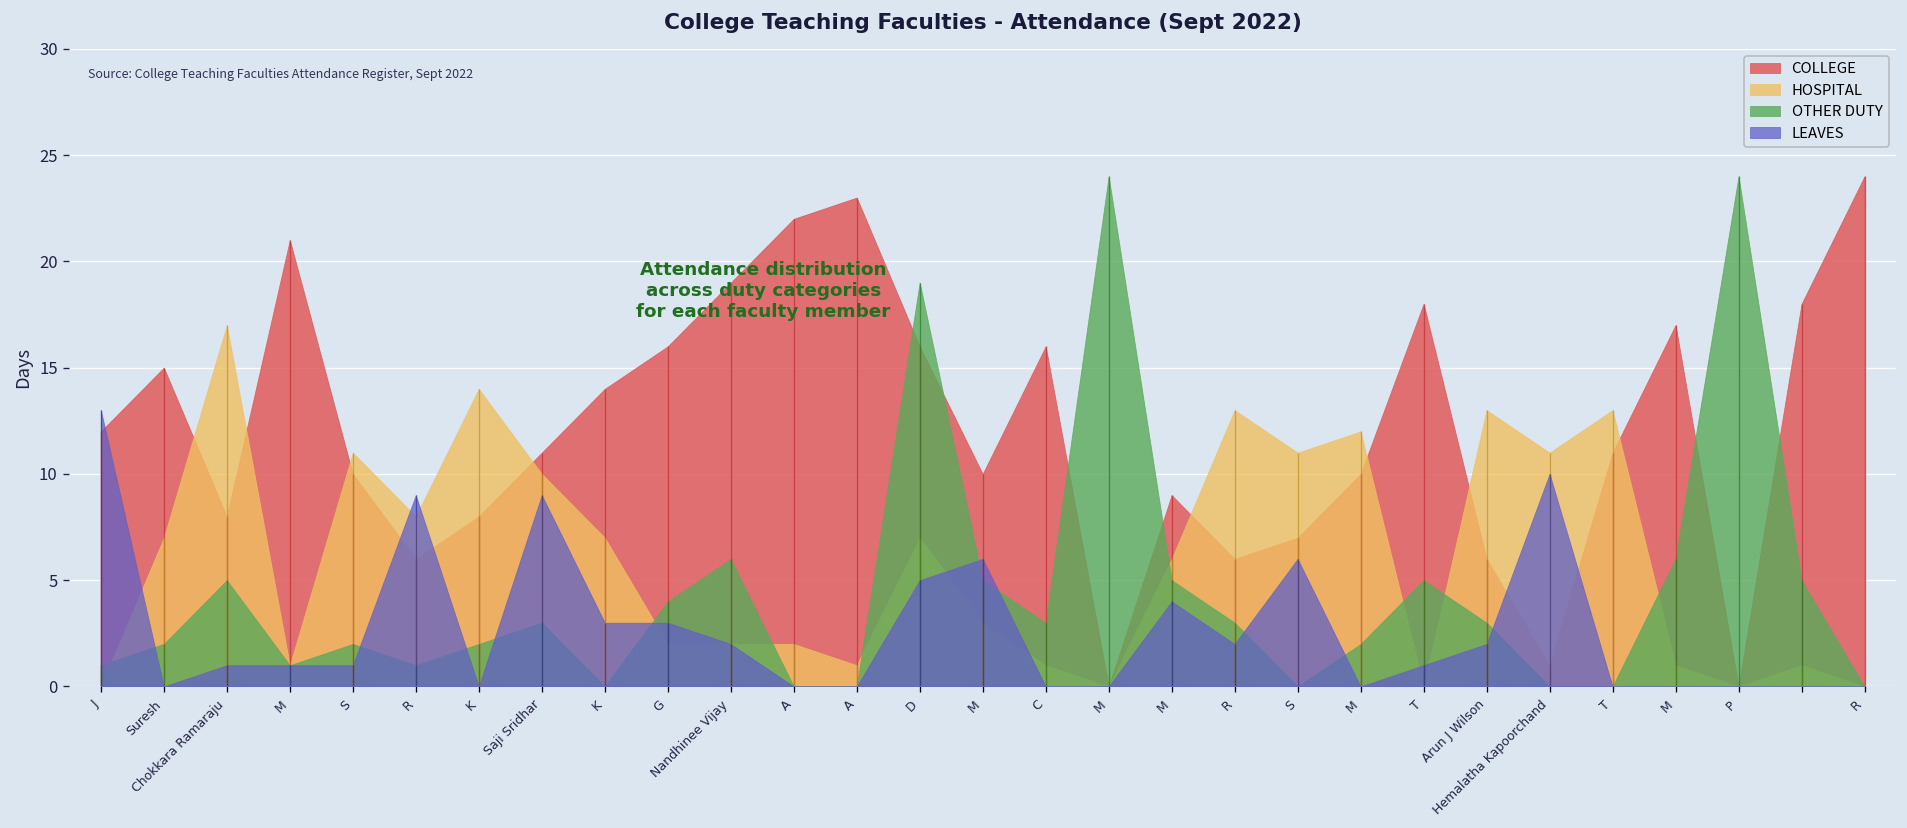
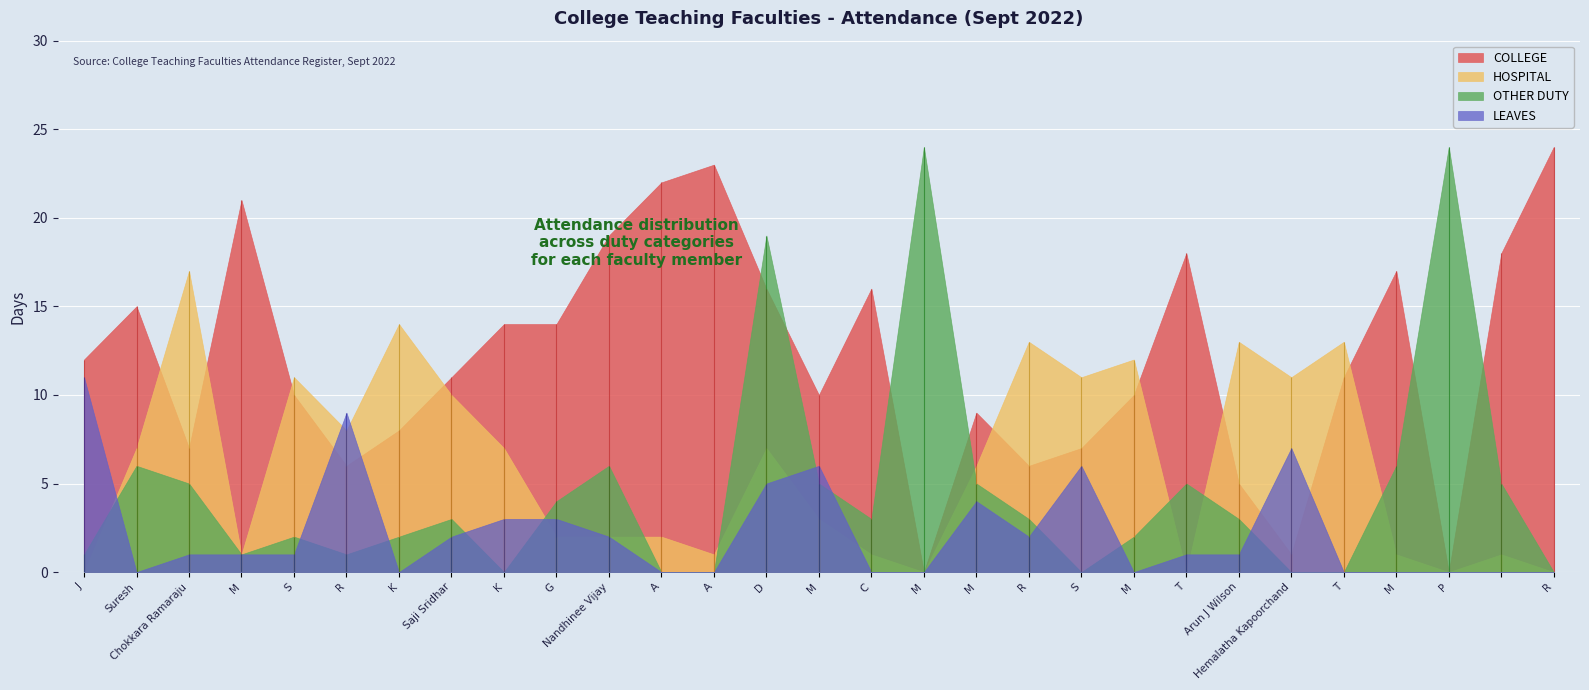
  {
    "COLLEGE": {
      "J": 12,
      "Suresh": 15,
-     "Chokkara Ramaraju": 8,
+     "Chokkara Ramaraju": 7,
      "Saji Sridhar": 11,
-     "G": 16,
+     "G": 14,
      "Nandhinee Vijay": 19,
      "D": 16,
      "C": 16,
-     "Arun J Wilson": 6,
+     "Arun J Wilson": 5,
      "Hemalatha Kapoorchand": 1
    },
    "HOSPITAL": {
      "J": 0,
      "Suresh": 7,
      "Chokkara Ramaraju": 17,
      "Saji Sridhar": 10,
      "G": 2,
      "D": 7,
      "C": 1,
      "Arun J Wilson": 13,
      "Hemalatha Kapoorchand": 11
    },
    "OTHER DUTY": {
      "J": 1,
-     "Suresh": 2,
+     "Suresh": 6,
      "Chokkara Ramaraju": 5,
      "Saji Sridhar": 3,
      "G": 4,
      "Nandhinee Vijay": 6,
      "D": 19,
      "C": 3,
      "Arun J Wilson": 3,
      "Hemalatha Kapoorchand": 0,
      "P": 24
    },
    "LEAVES": {
-     "J": 13,
+     "J": 11,
      "Suresh": 0,
      "Chokkara Ramaraju": 1,
-     "Saji Sridhar": 9,
+     "Saji Sridhar": 2,
      "G": 3,
      "D": 5,
      "C": 0,
-     "Arun J Wilson": 2,
-     "Hemalatha Kapoorchand": 10
+     "Arun J Wilson": 1,
+     "Hemalatha Kapoorchand": 7
    }
  }
